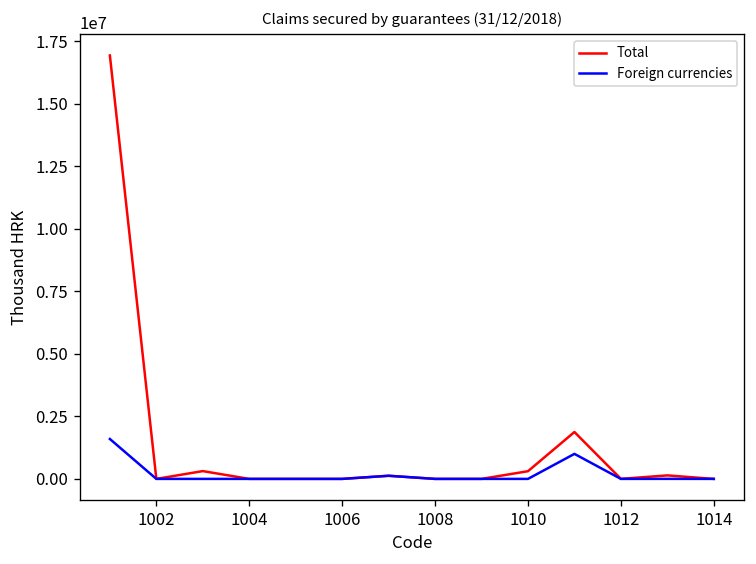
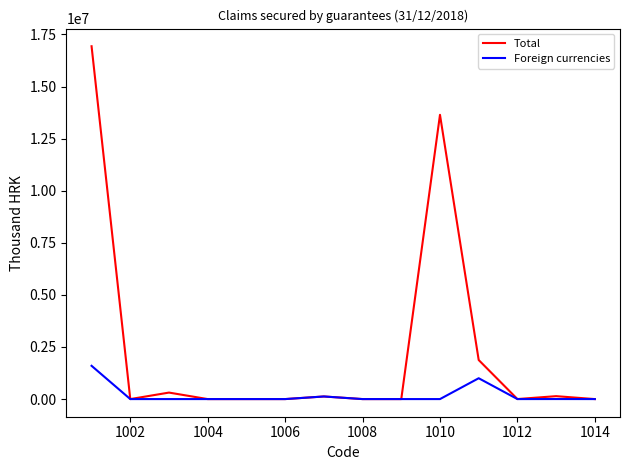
  {
    "Total": {
-     "1010": 300000
+     "1010": 13600000
    },
    "Foreign currencies": {
      "1010": 0
    }
  }
